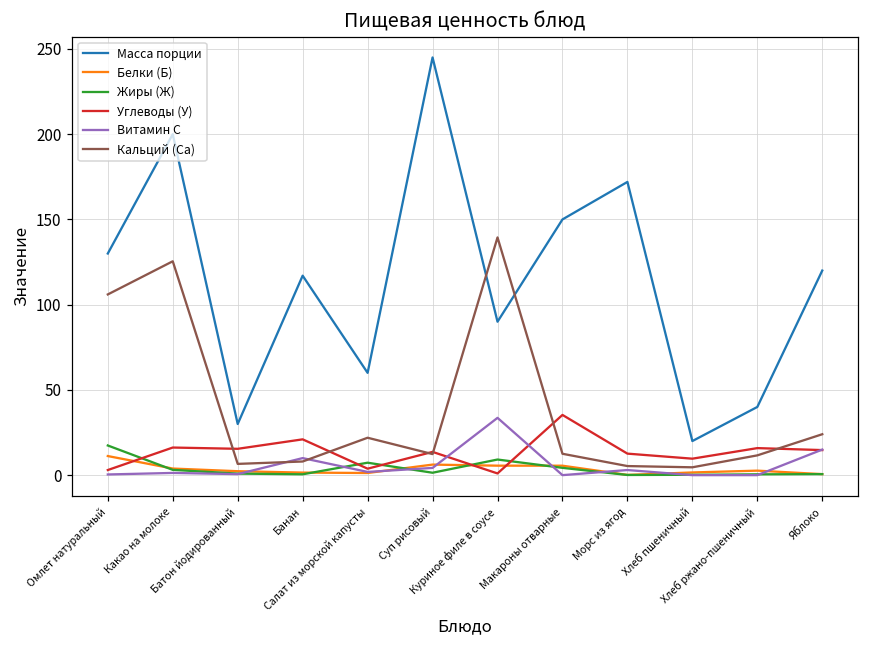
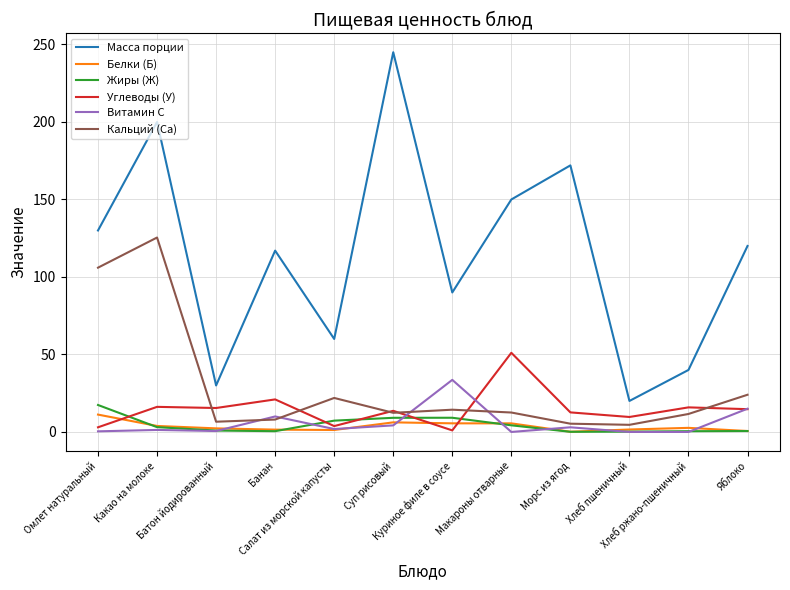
  {
    "Масса порции": {
      "Омлет натуральный": 130,
      "Батон йодированный": 30,
      "Банан": 117,
      "Салат из морской капусты": 60,
      "Суп рисовый": 245,
      "Куриное филе в соусе": 90,
      "Макароны отварные": 150,
      "Морс из ягод": 172,
      "Хлеб пшеничный": 20,
      "Хлеб ржано-пшеничный": 40,
      "Яблоко": 120
    },
    "Белки (Б)": {
      "Омлет натуральный": 11,
      "Суп рисовый": 6,
      "Куриное филе в соусе": 6,
      "Хлеб ржано-пшеничный": 3
    },
    "Жиры (Ж)": {
      "Омлет натуральный": 17,
      "Салат из морской капусты": 7,
-     "Суп рисовый": 1,
+     "Суп рисовый": 9,
      "Куриное филе в соусе": 9
    },
    "Углеводы (У)": {
      "Омлет натуральный": 3,
      "Какао на молоке": 16,
      "Батон йодированный": 15,
      "Банан": 21,
      "Салат из морской капусты": 4,
      "Куриное филе в соусе": 1,
-     "Макароны отварные": 35,
+     "Макароны отварные": 51,
      "Морс из ягод": 13,
      "Хлеб пшеничный": 10,
      "Хлеб ржано-пшеничный": 16
    },
    "Витамин С": {
      "Омлет натуральный": 0,
      "Какао на молоке": 1,
      "Банан": 10,
      "Суп рисовый": 4,
      "Куриное филе в соусе": 34,
      "Макароны отварные": 0,
      "Морс из ягод": 3
    },
    "Кальций (Ca)": {
      "Омлет натуральный": 106,
      "Какао на молоке": 125,
      "Батон йодированный": 7,
      "Банан": 8,
      "Салат из морской капусты": 22,
-     "Куриное филе в соусе": 139,
+     "Куриное филе в соусе": 14,
      "Макароны отварные": 13,
      "Морс из ягод": 5,
      "Хлеб пшеничный": 5,
      "Хлеб ржано-пшеничный": 12,
      "Яблоко": 24
    }
  }
